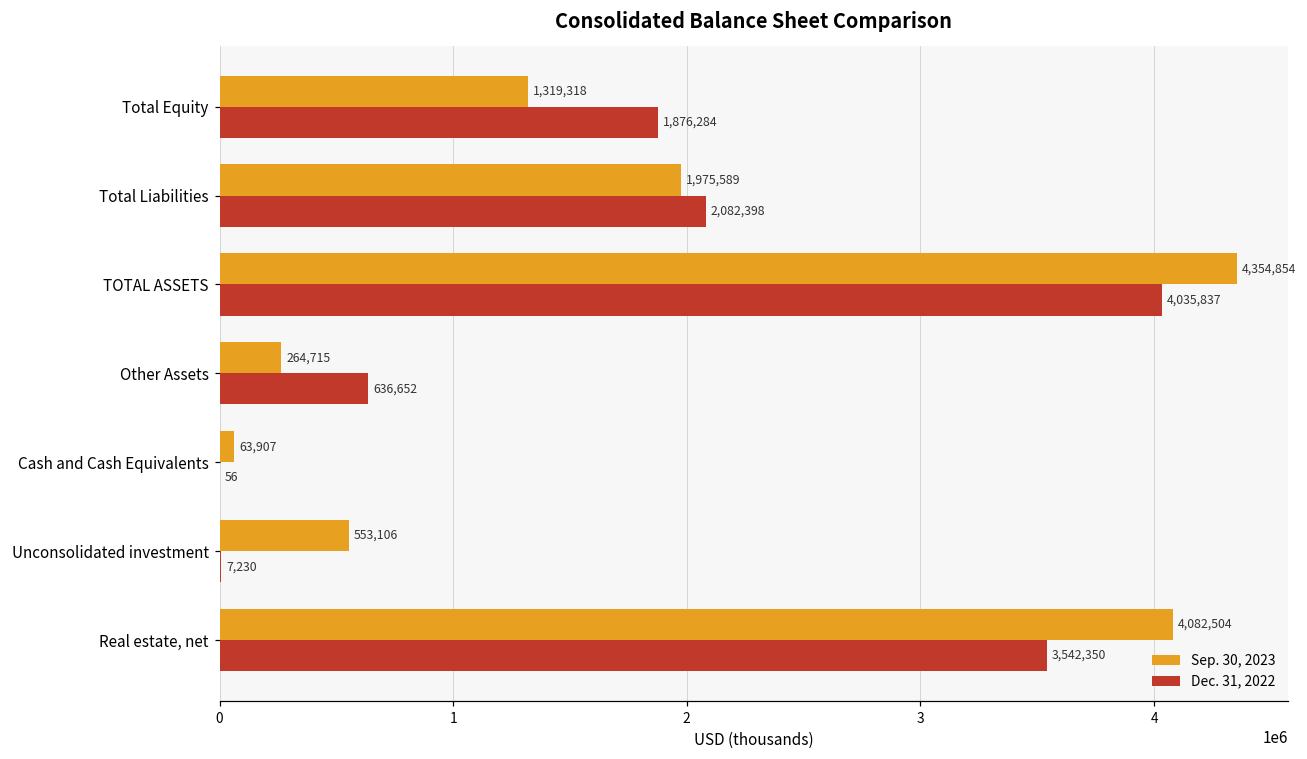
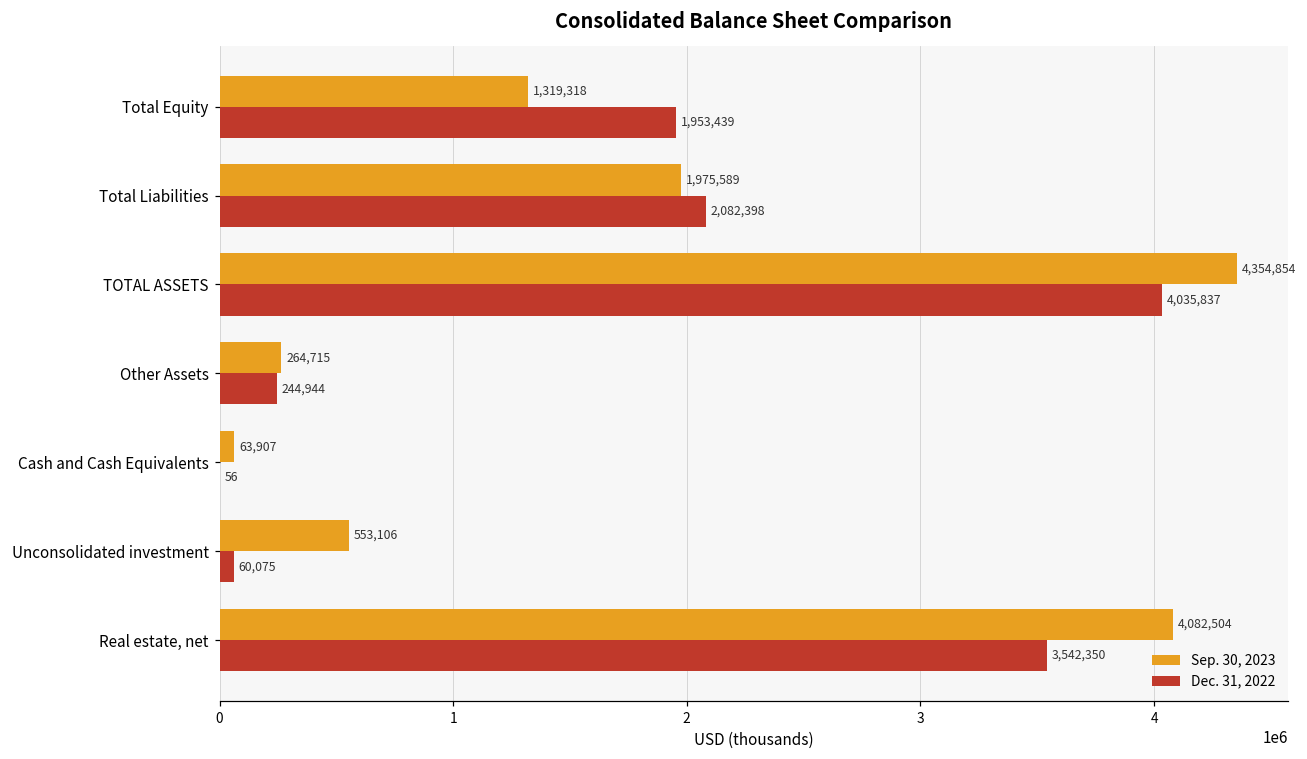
  {
    "Sep. 30, 2023": {
      "Total Equity": "1,319,318",
      "Total Liabilities": "1,975,589",
      "TOTAL ASSETS": "4,354,854",
      "Other Assets": "264,715",
      "Cash and Cash Equivalents": "63,907",
      "Unconsolidated investment": "553,106",
      "Real estate, net": "4,082,504"
    },
    "Dec. 31, 2022": {
-     "Total Equity": "1,876,284",
+     "Total Equity": "1,953,439",
      "Total Liabilities": "2,082,398",
      "TOTAL ASSETS": "4,035,837",
-     "Other Assets": "636,652",
+     "Other Assets": "244,944",
      "Cash and Cash Equivalents": "56",
-     "Unconsolidated investment": "7,230",
+     "Unconsolidated investment": "60,075",
      "Real estate, net": "3,542,350"
    }
  }
